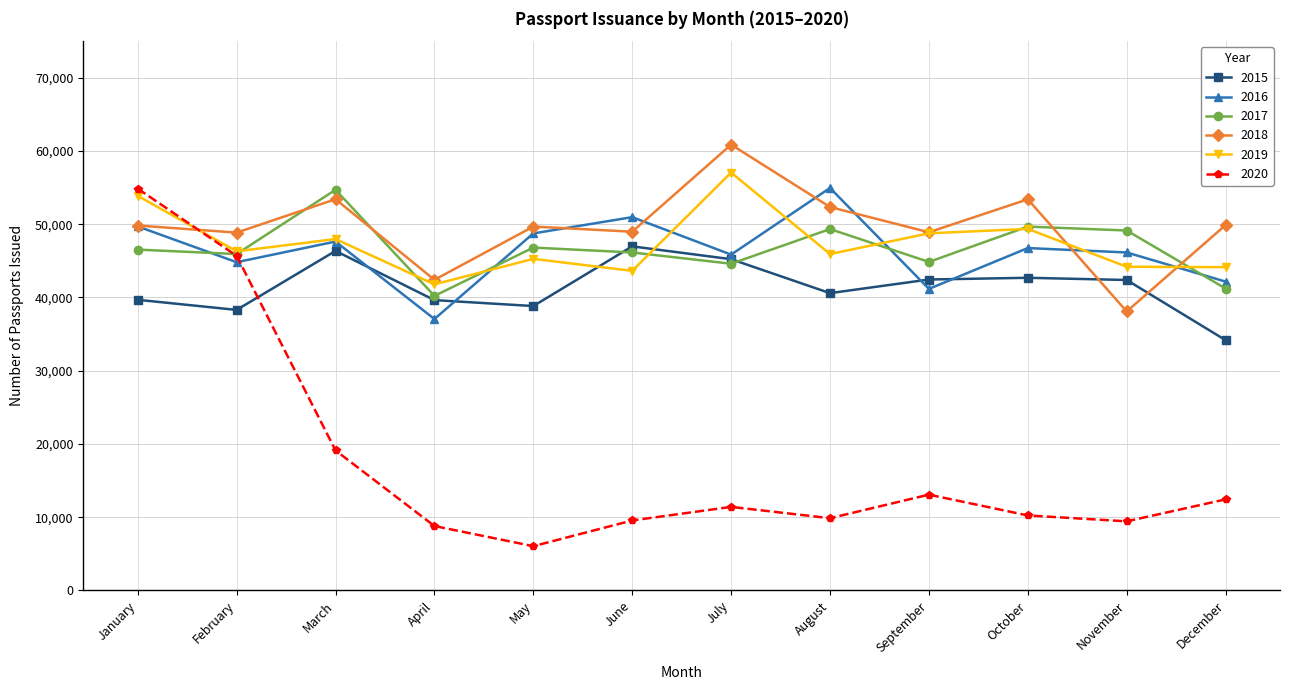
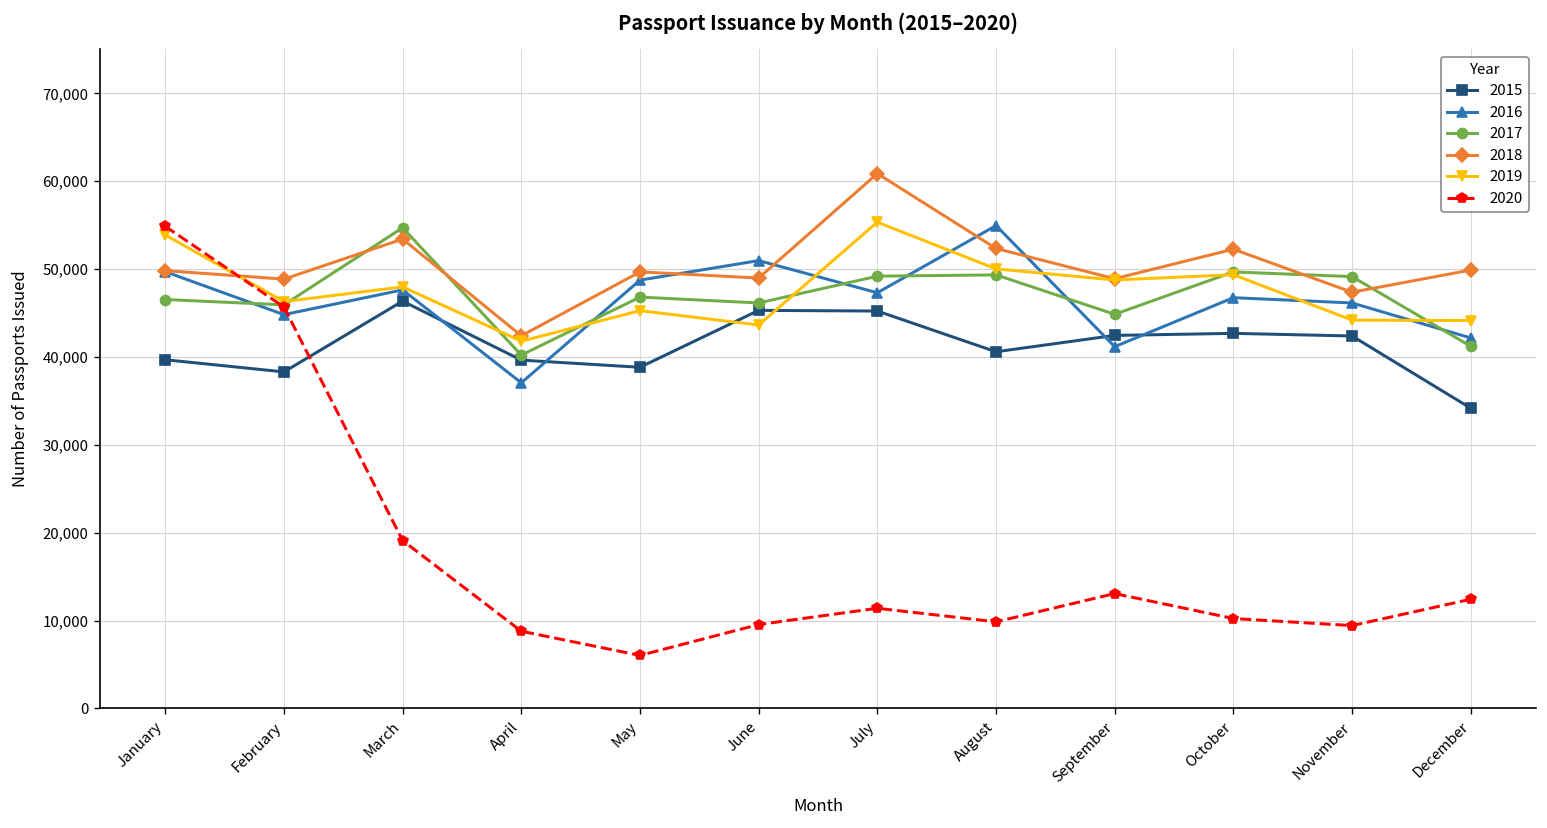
  {
    "2015": {
      "January": "40,000",
      "February": "38,000",
      "March": "46,000",
      "April": "40,000",
      "May": "39,000",
-     "June": "47,000",
+     "June": "45,000",
      "July": "45,000",
      "August": "41,000",
      "September": "42,000",
      "October": "43,000",
      "November": "42,000",
      "December": "34,000"
    },
    "2016": {
      "February": "45,000",
      "April": "37,000",
      "May": "49,000",
      "June": "51,000",
-     "July": "46,000",
+     "July": "47,000",
      "August": "55,000",
      "September": "41,000",
      "October": "47,000",
      "November": "46,000",
      "December": "42,000"
    },
    "2017": {
      "January": "47,000",
      "March": "55,000",
      "April": "40,000",
      "May": "47,000",
      "June": "46,000",
-     "July": "45,000",
+     "July": "49,000",
      "August": "49,000",
      "September": "45,000",
      "November": "49,000",
      "December": "41,000"
    },
    "2018": {
      "February": "49,000",
      "March": "53,000",
      "April": "42,000",
      "May": "50,000",
      "June": "49,000",
      "July": "61,000",
      "August": "52,000",
-     "October": "53,000",
-     "November": "38,000",
+     "October": "52,000",
+     "November": "47,000",
      "December": "50,000"
    },
    "2019": {
      "January": "54,000",
      "February": "46,000",
      "April": "42,000",
      "May": "45,000",
      "June": "44,000",
-     "July": "57,000",
-     "August": "46,000",
+     "July": "55,000",
+     "August": "50,000",
      "November": "44,000",
      "December": "44,000"
    },
    "2020": {
      "January": "55,000",
      "March": "19,000",
      "April": "9,000",
      "May": "6,000",
      "June": "10,000",
      "July": "11,000",
      "August": "10,000",
      "September": "13,000",
      "October": "10,000",
      "November": "9,000",
      "December": "12,000"
    }
  }
